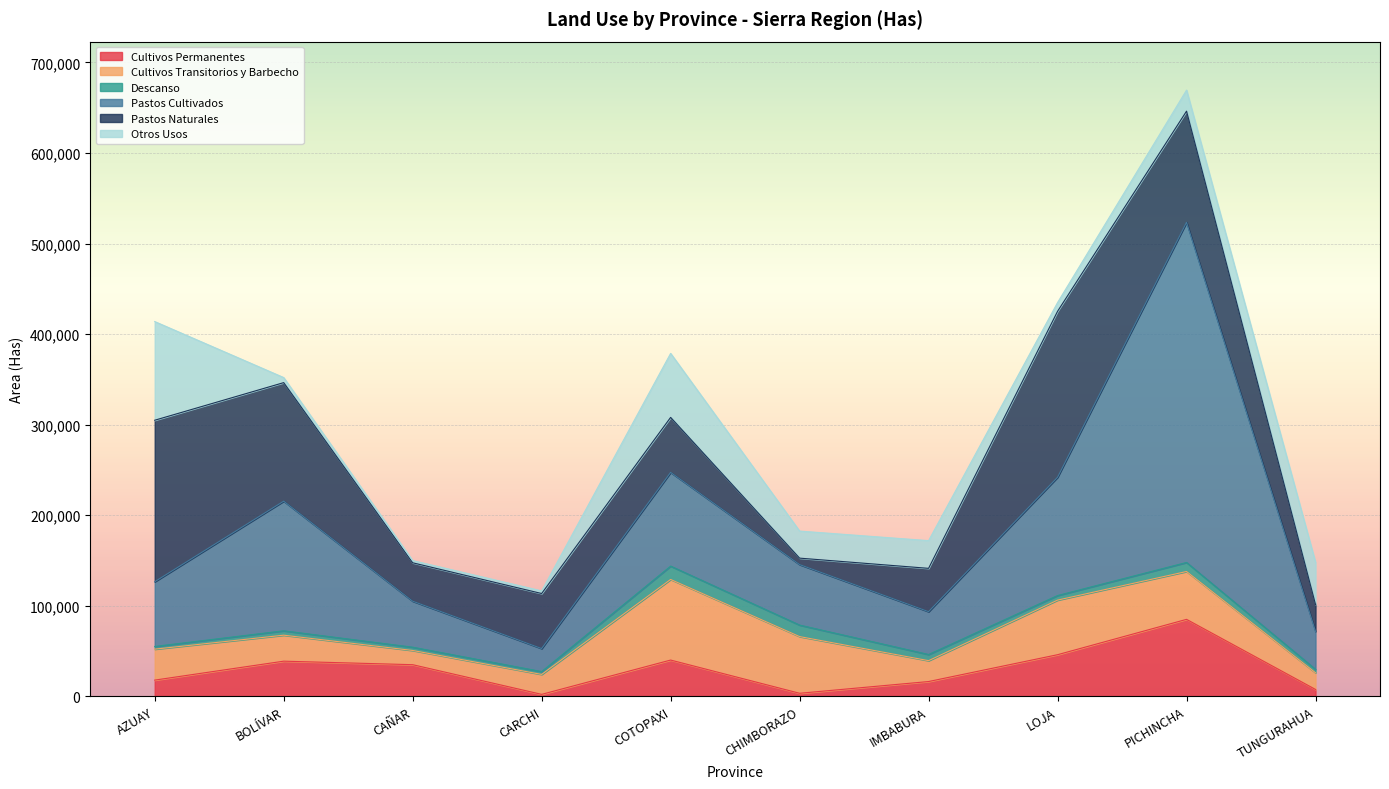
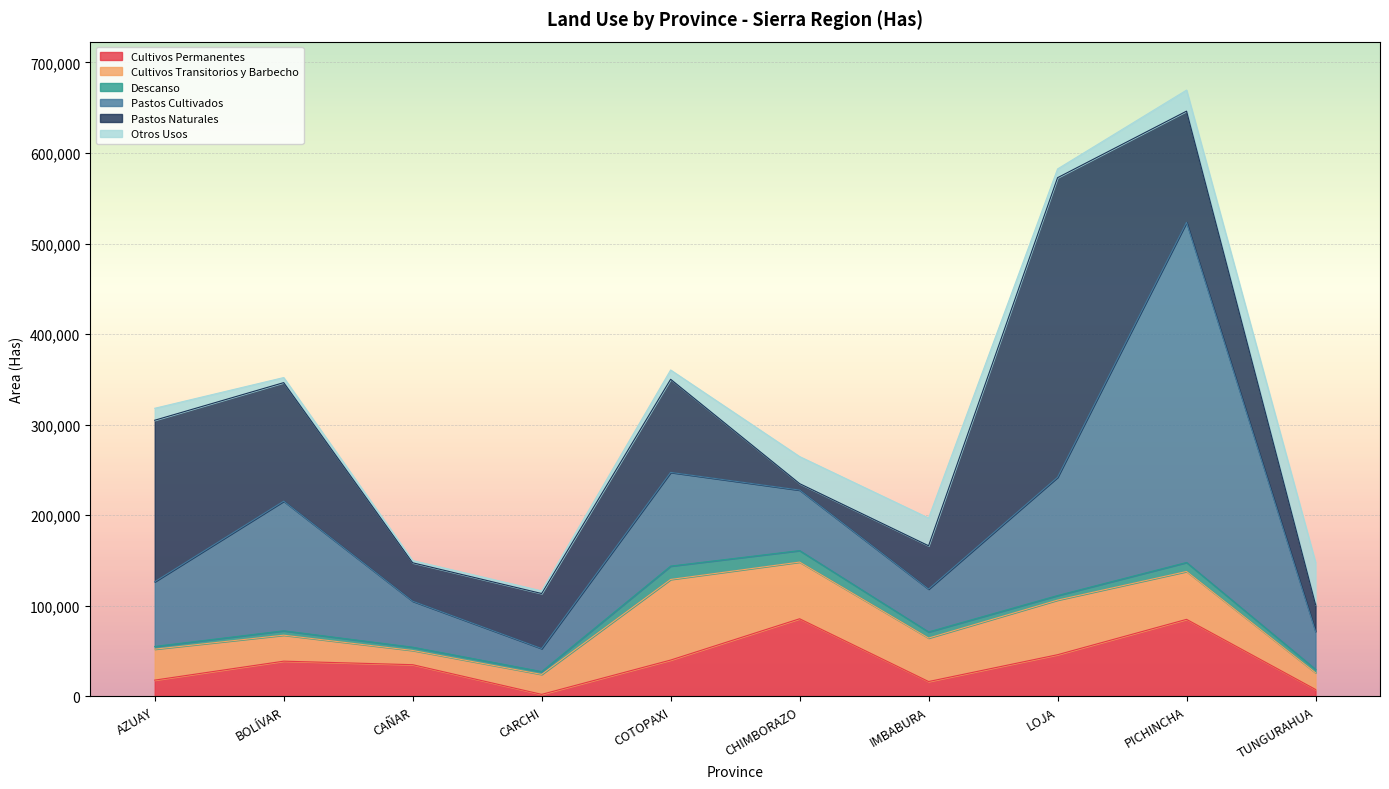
  {
    "Cultivos Permanentes": {
      "AZUAY": "20,000",
      "BOLÍVAR": "40,000",
      "CAÑAR": "30,000",
      "CARCHI": "0",
      "COTOPAXI": "40,000",
-     "CHIMBORAZO": "0",
+     "CHIMBORAZO": "90,000",
      "IMBABURA": "20,000",
      "LOJA": "50,000",
      "PICHINCHA": "80,000",
      "TUNGURAHUA": "10,000"
    },
    "Cultivos Transitorios y Barbecho": {
      "AZUAY": "30,000",
      "BOLÍVAR": "30,000",
      "CAÑAR": "20,000",
      "CARCHI": "20,000",
      "COTOPAXI": "90,000",
      "CHIMBORAZO": "60,000",
-     "IMBABURA": "20,000",
+     "IMBABURA": "50,000",
      "LOJA": "60,000",
      "PICHINCHA": "50,000",
      "TUNGURAHUA": "20,000"
    },
    "Pastos Naturales": {
      "AZUAY": "180,000",
      "BOLÍVAR": "130,000",
      "CARCHI": "60,000",
-     "COTOPAXI": "60,000",
+     "COTOPAXI": "100,000",
      "CHIMBORAZO": "10,000",
      "IMBABURA": "50,000",
-     "LOJA": "180,000",
+     "LOJA": "330,000",
      "PICHINCHA": "120,000",
      "TUNGURAHUA": "30,000"
    },
    "Otros Usos": {
-     "AZUAY": "110,000",
+     "AZUAY": "10,000",
      "BOLÍVAR": "10,000",
      "CARCHI": "0",
-     "COTOPAXI": "70,000",
+     "COTOPAXI": "10,000",
      "CHIMBORAZO": "30,000",
      "IMBABURA": "30,000",
      "LOJA": "10,000",
      "PICHINCHA": "20,000",
      "TUNGURAHUA": "50,000"
    }
  }
